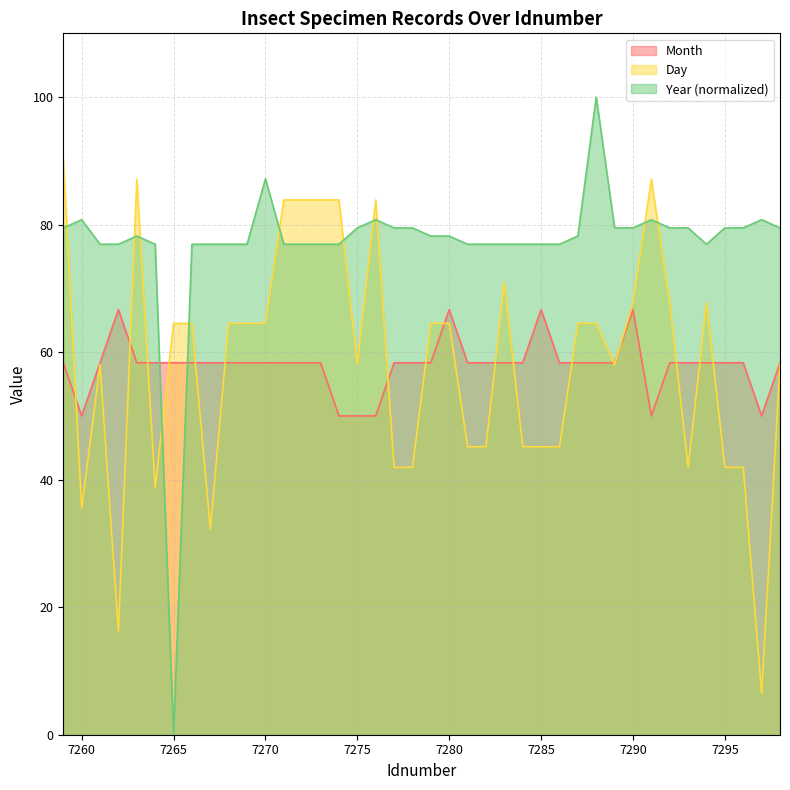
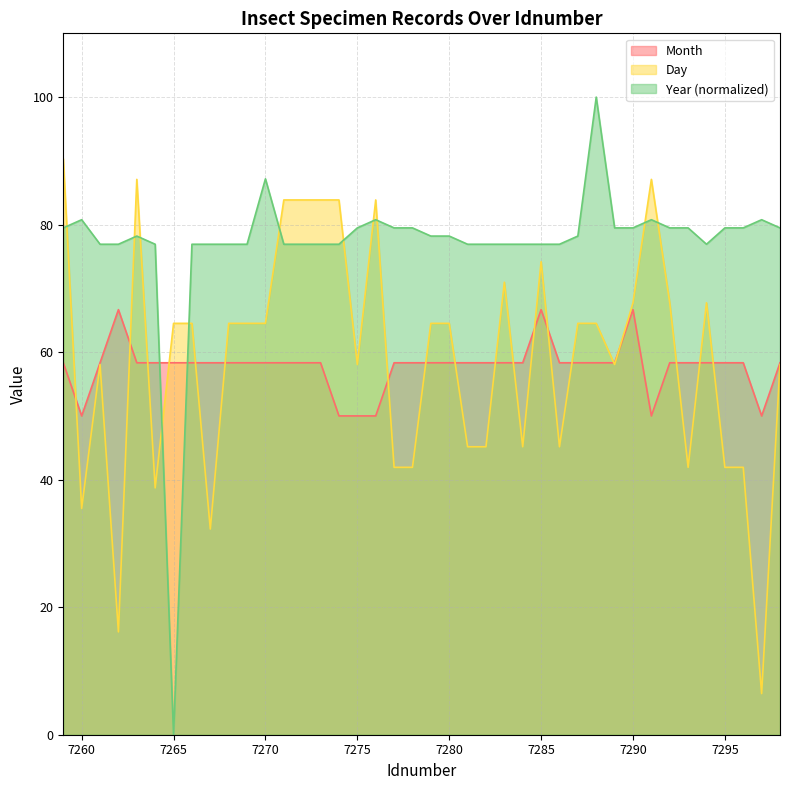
  {
    "Month": {
      "7260": 50,
      "7265": 58,
      "7270": 58,
      "7275": 50,
-     "7280": 67,
+     "7280": 58,
      "7285": 67,
      "7290": 67,
      "7295": 58
    },
    "Day": {
      "7260": 35,
      "7265": 65,
      "7270": 65,
      "7275": 58,
      "7280": 65,
-     "7285": 45,
+     "7285": 74,
      "7290": 68,
      "7295": 42
    },
    "Year (normalized)": {
      "7260": 81,
      "7265": 0,
      "7270": 87,
      "7275": 79,
      "7280": 78,
      "7285": 77,
      "7290": 79,
      "7295": 79
    }
  }
